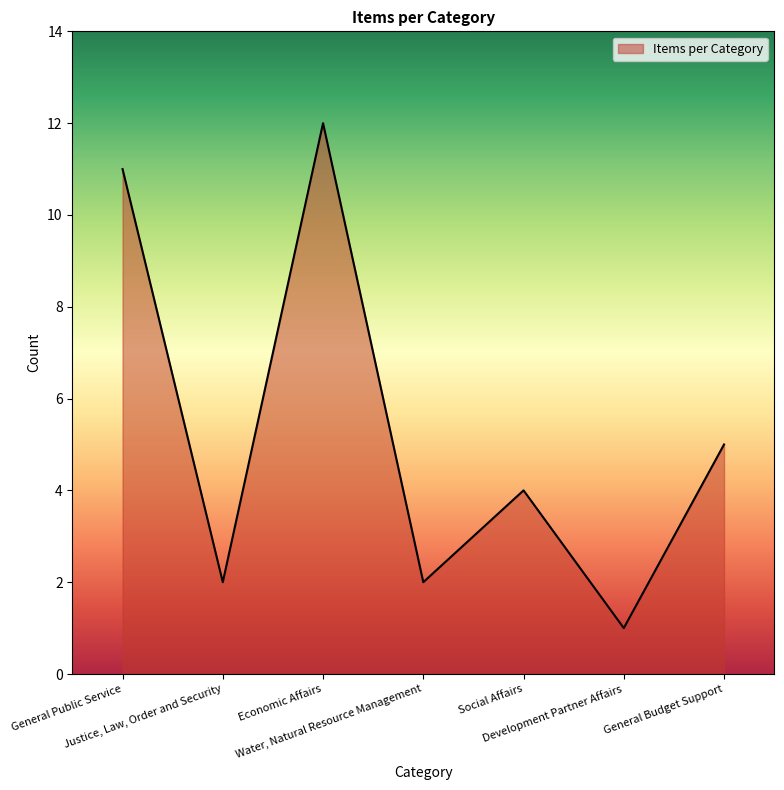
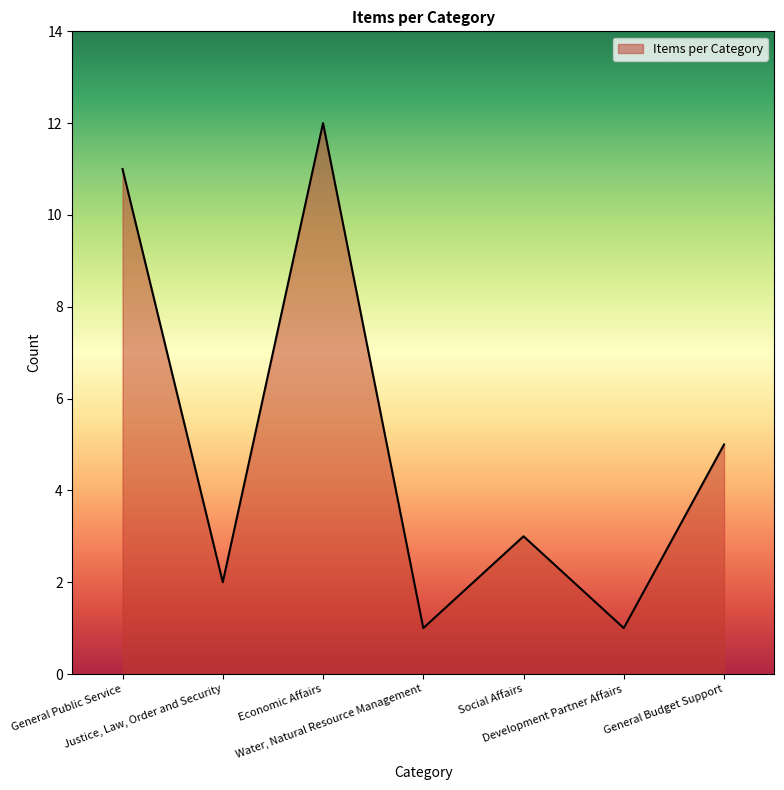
  {
    "General Public Service": 11,
    "Justice, Law, Order and Security": 2,
    "Economic Affairs": 12,
-   "Water, Natural Resource Management": 2,
-   "Social Affairs": 4,
+   "Water, Natural Resource Management": 1,
+   "Social Affairs": 3,
    "Development Partner Affairs": 1,
    "General Budget Support": 5
  }
